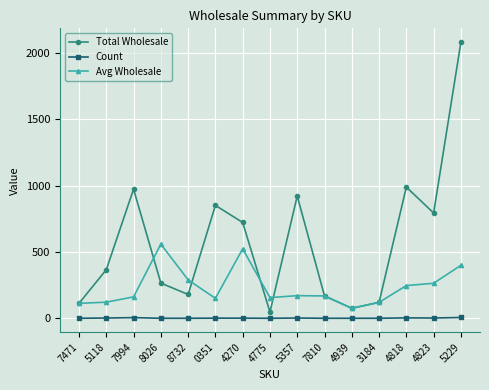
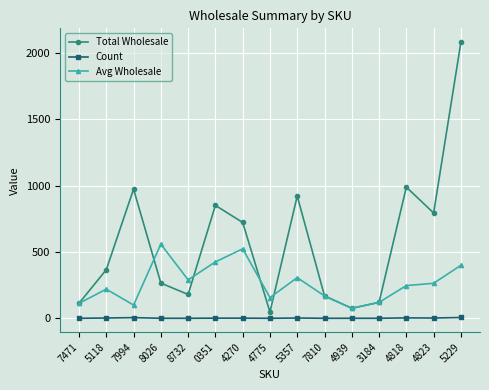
  {
    "Avg Wholesale": {
-     "5118": 120,
-     "7994": 160,
+     "5118": 220,
+     "7994": 100,
      "8026": 560,
      "8732": 290,
-     "0351": 150,
+     "0351": 430,
      "4270": 520,
      "4775": 160,
-     "5357": 170,
+     "5357": 310,
      "4818": 250,
      "4823": 260,
      "5229": 400
    }
  }
